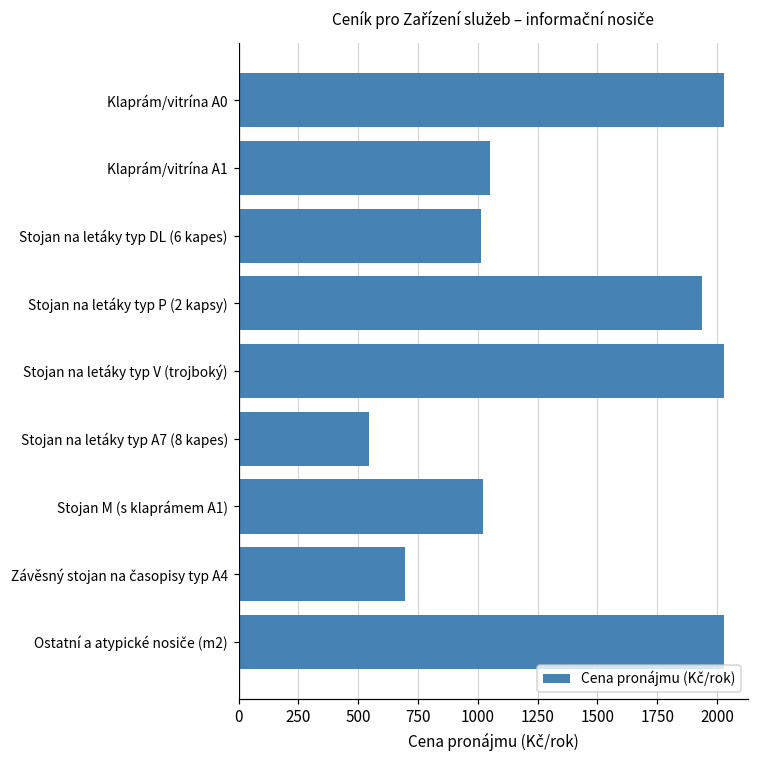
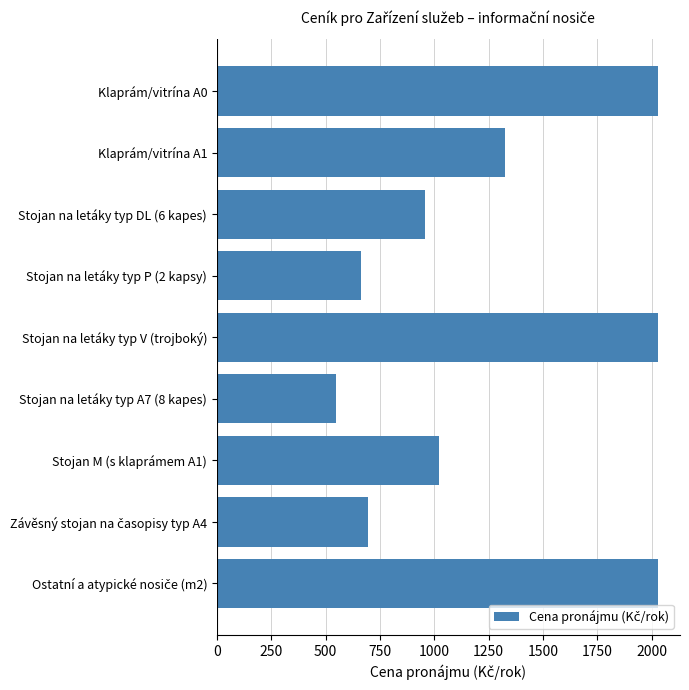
  {
    "Klaprám/vitrína A0": 2030,
-   "Klaprám/vitrína A1": 1050,
-   "Stojan na letáky typ DL (6 kapes)": 1010,
-   "Stojan na letáky typ P (2 kapsy)": 1940,
+   "Klaprám/vitrína A1": 1330,
+   "Stojan na letáky typ DL (6 kapes)": 960,
+   "Stojan na letáky typ P (2 kapsy)": 660,
    "Stojan na letáky typ V (trojboký)": 2030,
    "Stojan na letáky typ A7 (8 kapes)": 550,
    "Stojan M (s klaprámem A1)": 1020,
    "Závěsný stojan na časopisy typ A4": 700,
    "Ostatní a atypické nosiče (m2)": 2030
  }
